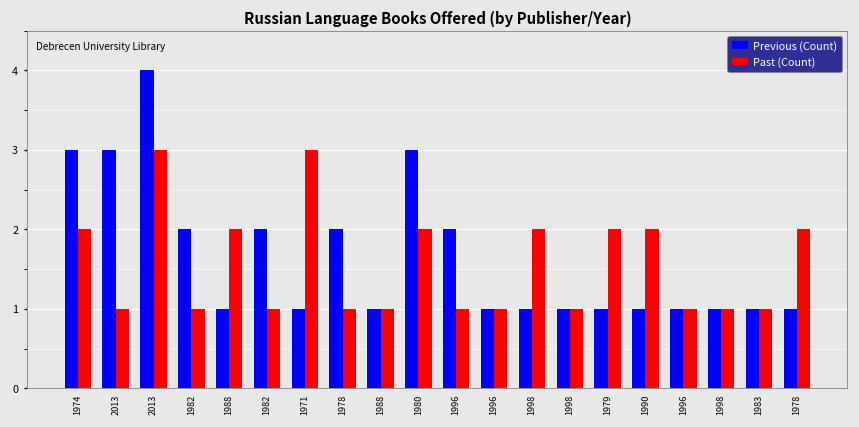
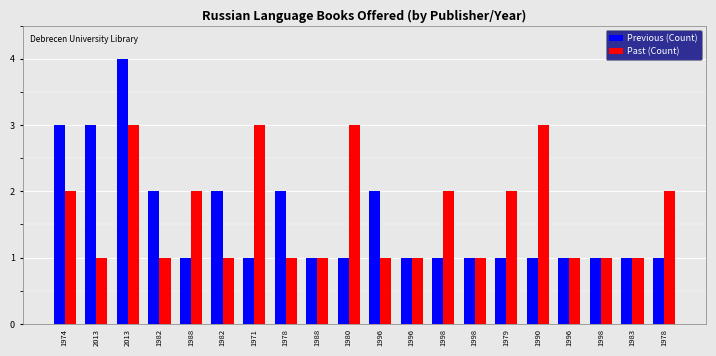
  {
    "Previous (Count)": {
      "1974": 3,
      "1971": 1,
-     "1980": 3,
+     "1980": 1,
      "1979": 1,
      "1990": 1,
      "1983": 1
    },
    "Past (Count)": {
      "1974": 2,
      "1971": 3,
-     "1980": 2,
+     "1980": 3,
      "1979": 2,
-     "1990": 2,
+     "1990": 3,
      "1983": 1
    }
  }
